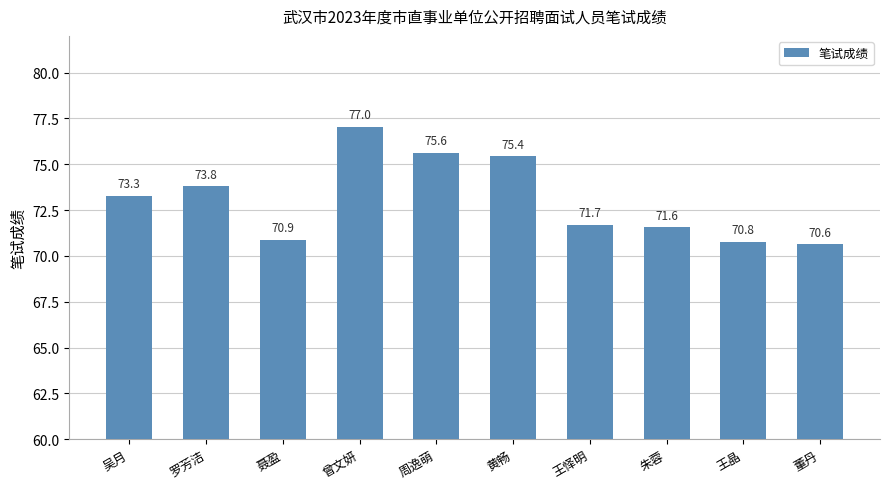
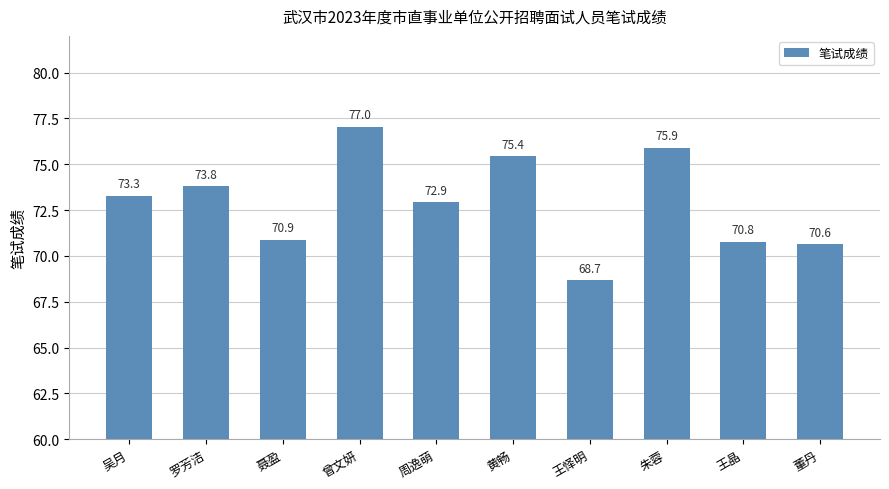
  {
    "吴月": 73.3,
    "罗芳洁": 73.8,
    "聂盈": 70.9,
    "曾文妍": 77.0,
-   "周逸萌": 75.6,
+   "周逸萌": 72.9,
    "黄畅": 75.4,
-   "王怿明": 71.7,
-   "朱蓉": 71.6,
+   "王怿明": 68.7,
+   "朱蓉": 75.9,
    "王晶": 70.8,
    "董丹": 70.6
  }
